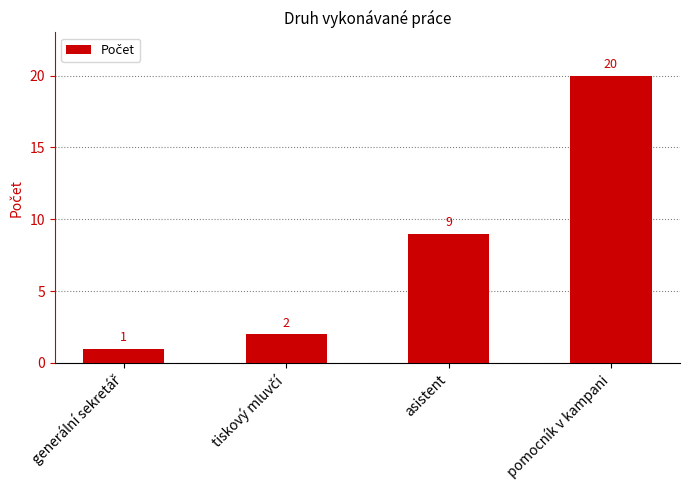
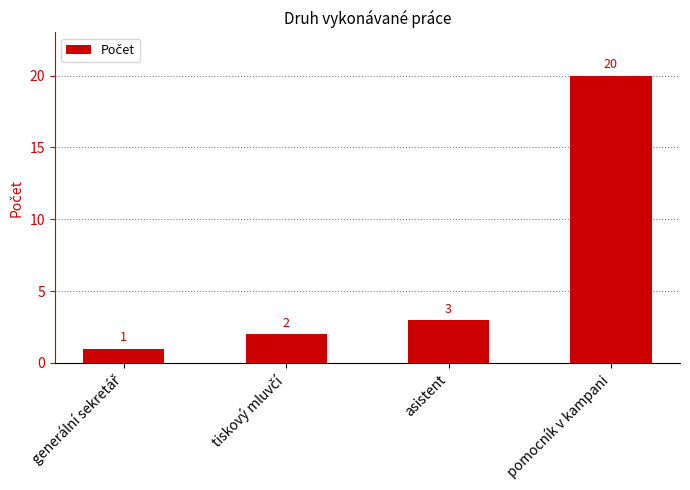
  {
    "generální sekretář": 1,
    "tiskový mluvčí": 2,
-   "asistent": 9,
+   "asistent": 3,
    "pomocník v kampani": 20
  }
